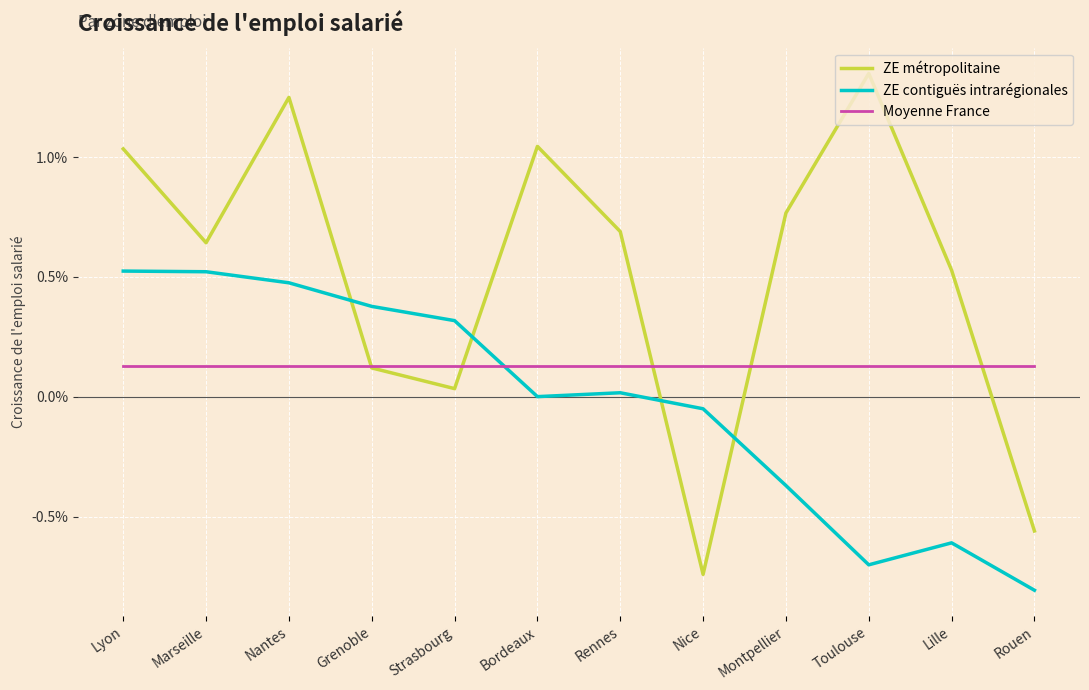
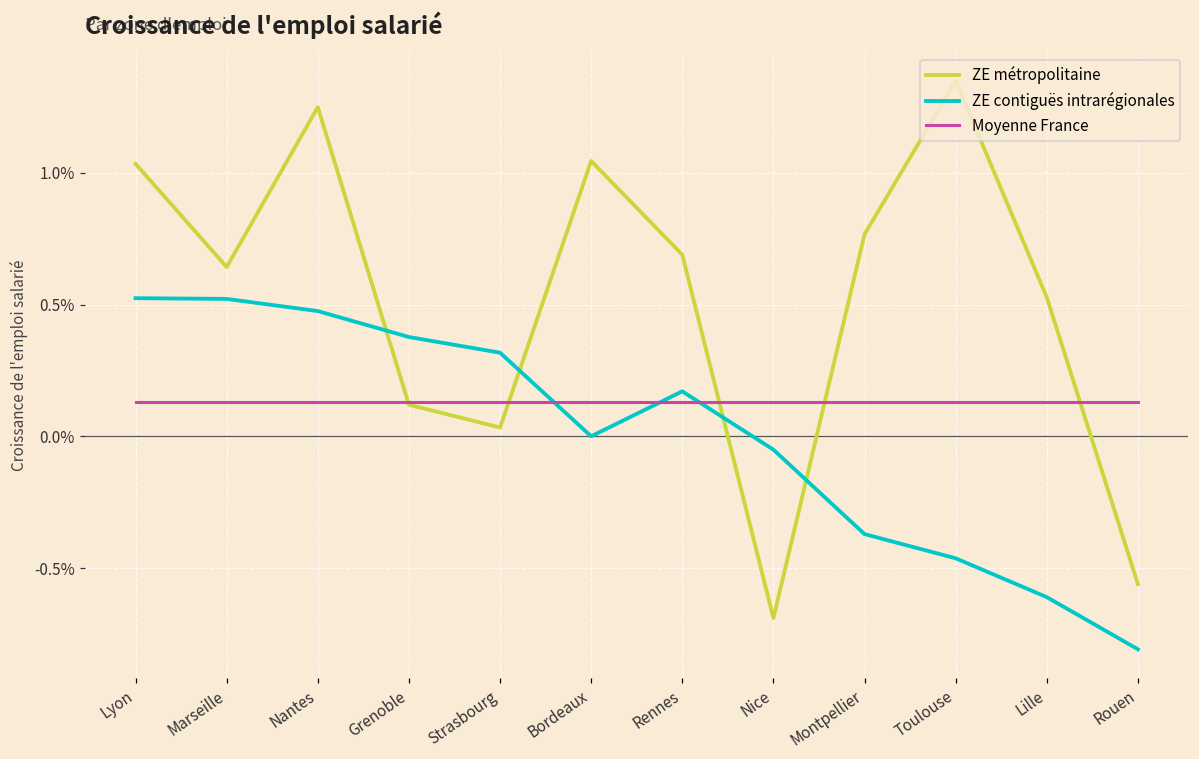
  {
    "ZE métropolitaine": {
      "Lyon": "1.03%",
      "Marseille": "0.64%",
      "Nantes": "1.25%",
      "Strasbourg": "0.03%",
      "Bordeaux": "1.04%",
      "Rennes": "0.69%",
-     "Nice": "-0.74%",
+     "Nice": "-0.69%",
      "Montpellier": "0.77%",
      "Lille": "0.53%",
      "Rouen": "-0.56%"
    },
    "ZE contiguës intrarégionales": {
      "Lyon": "0.52%",
      "Marseille": "0.52%",
      "Nantes": "0.48%",
      "Grenoble": "0.38%",
      "Strasbourg": "0.32%",
      "Bordeaux": "0.00%",
-     "Rennes": "0.02%",
+     "Rennes": "0.17%",
      "Nice": "-0.05%",
      "Montpellier": "-0.37%",
-     "Toulouse": "-0.70%",
+     "Toulouse": "-0.46%",
      "Lille": "-0.61%",
      "Rouen": "-0.81%"
    },
    "Moyenne France": {
      "Lyon": "0.13%",
      "Marseille": "0.13%",
      "Nantes": "0.13%",
      "Strasbourg": "0.13%",
      "Bordeaux": "0.13%",
      "Rennes": "0.13%",
      "Nice": "0.13%",
      "Montpellier": "0.13%",
      "Toulouse": "0.13%",
      "Lille": "0.13%",
      "Rouen": "0.13%"
    }
  }
